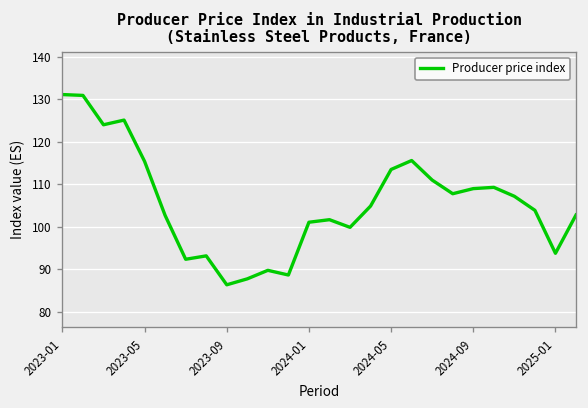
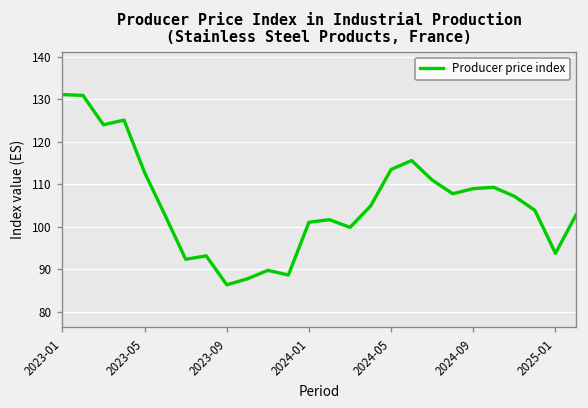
  {
    "2023-01": 131,
-   "2023-05": 115,
+   "2023-05": 113,
    "2023-09": 86,
    "2024-01": 101,
    "2024-05": 114,
    "2024-09": 109,
    "2025-01": 94
  }
